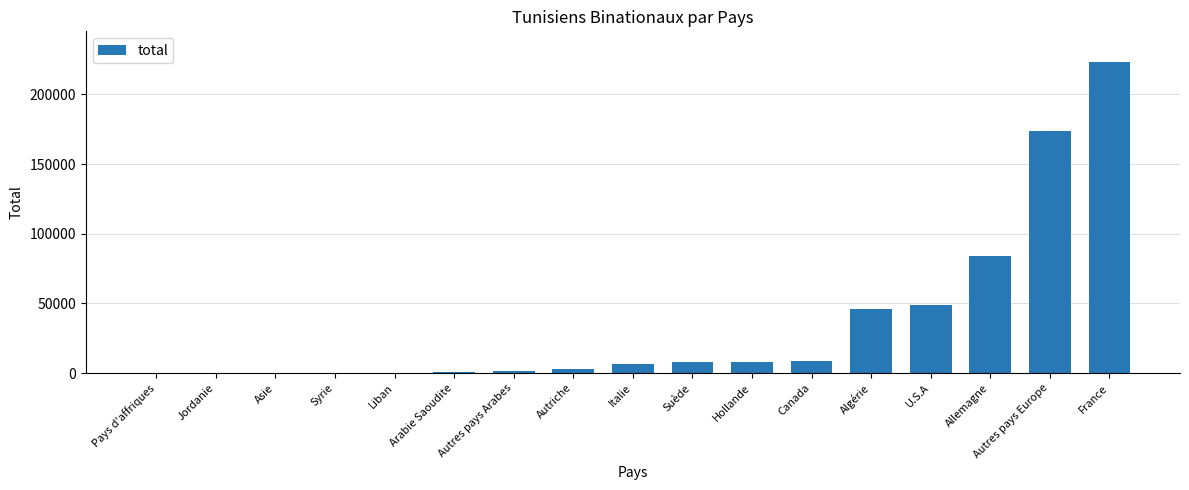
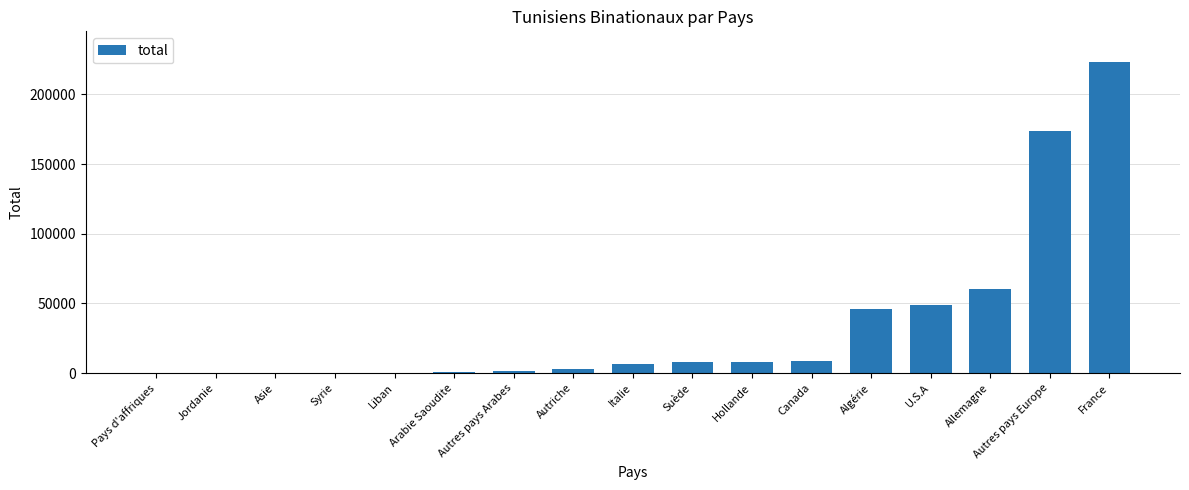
  {
    "Autriche": 3000,
    "Italie": 6000,
    "Suède": 8000,
    "Hollande": 8000,
    "Canada": 9000,
    "Algérie": 46000,
    "U.S.A": 49000,
-   "Allemagne": 84000,
+   "Allemagne": 60000,
    "Autres pays Europe": 174000,
    "France": 223000
  }
